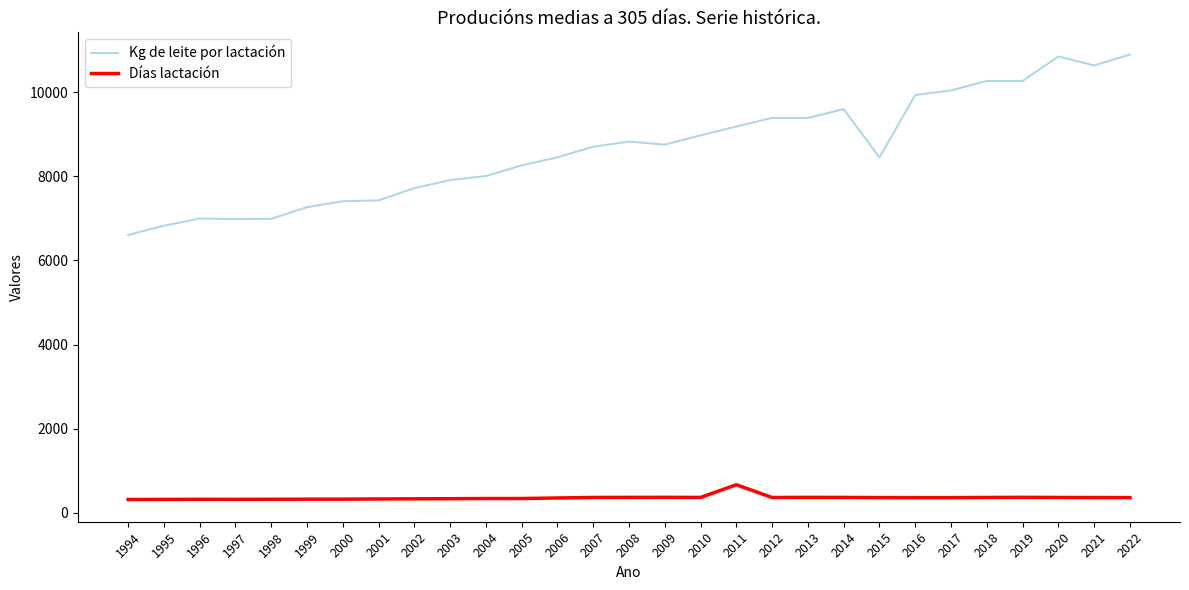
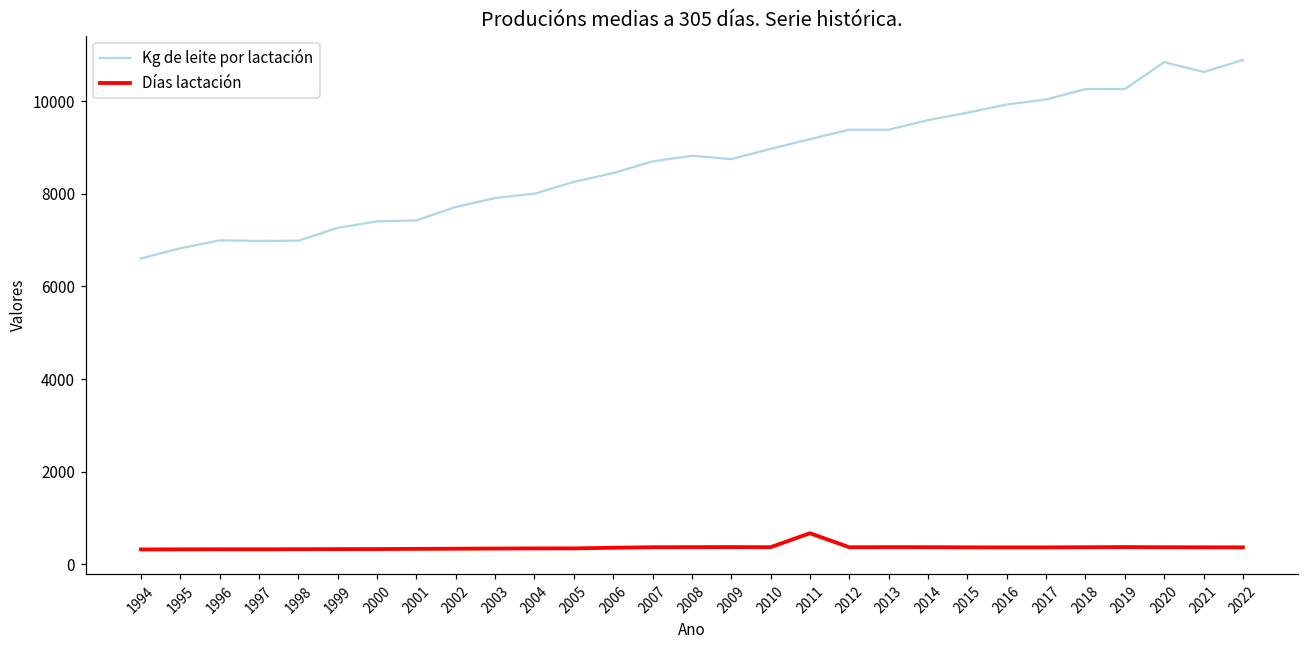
  {
    "Kg de leite por lactación": {
      "1994": 6600,
      "1995": 6800,
      "1996": 7000,
      "1997": 7000,
      "1998": 7000,
      "1999": 7300,
      "2000": 7400,
      "2001": 7400,
      "2002": 7700,
      "2003": 7900,
      "2004": 8000,
      "2005": 8300,
      "2006": 8400,
      "2007": 8700,
      "2008": 8800,
      "2009": 8800,
      "2010": 9000,
      "2011": 9200,
      "2012": 9400,
      "2013": 9400,
      "2014": 9600,
-     "2015": 8400,
+     "2015": 9800,
      "2016": 9900,
      "2017": 10000,
      "2018": 10300,
      "2019": 10300,
      "2020": 10800,
      "2021": 10600,
      "2022": 10900
    },
    "Días lactación": {
      "1994": 300,
      "1995": 300,
      "1996": 300,
      "1997": 300,
      "1998": 300,
      "1999": 300,
      "2000": 300,
      "2001": 300,
      "2002": 300,
      "2003": 300,
      "2004": 300,
      "2005": 300,
      "2006": 400,
      "2007": 400,
      "2008": 400,
      "2009": 400,
      "2010": 400,
      "2011": 700,
      "2012": 400,
      "2013": 400,
      "2014": 400,
      "2015": 400,
      "2016": 400,
      "2017": 400,
      "2018": 400,
      "2019": 400,
      "2020": 400,
      "2021": 400,
      "2022": 400
    }
  }
